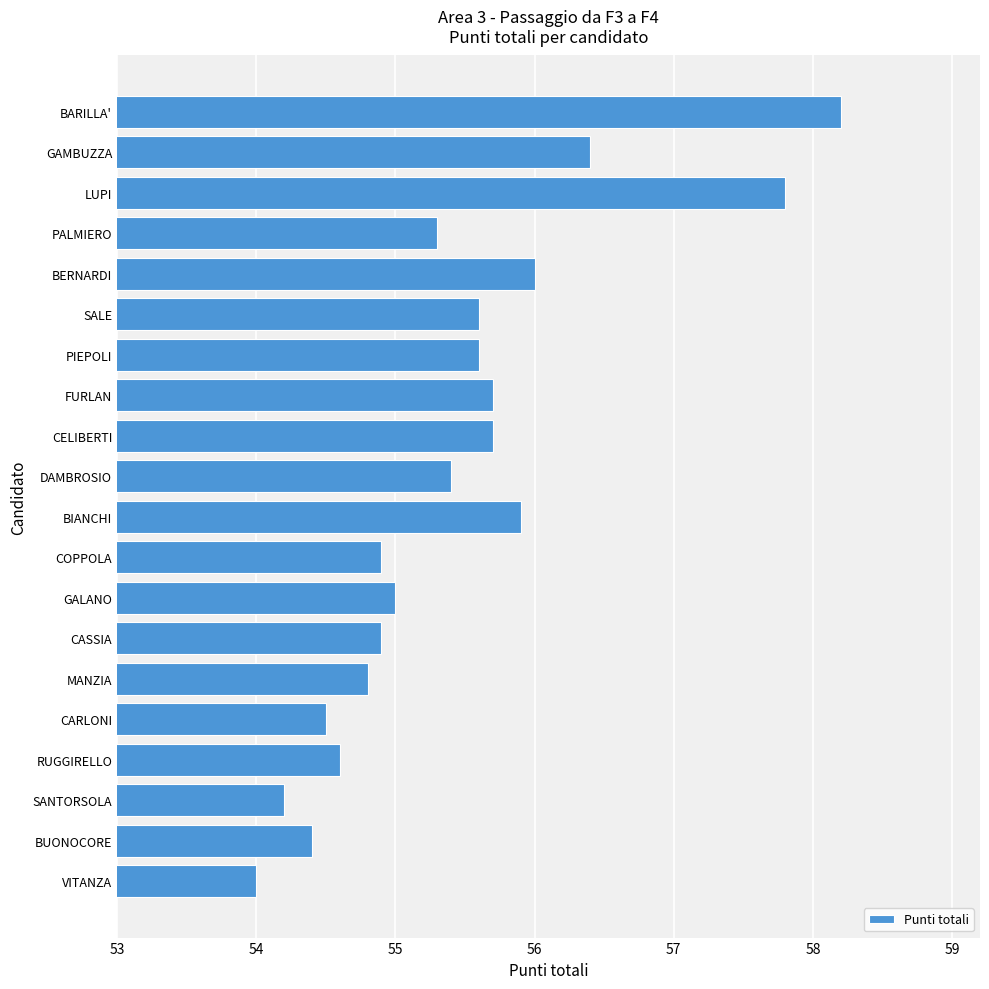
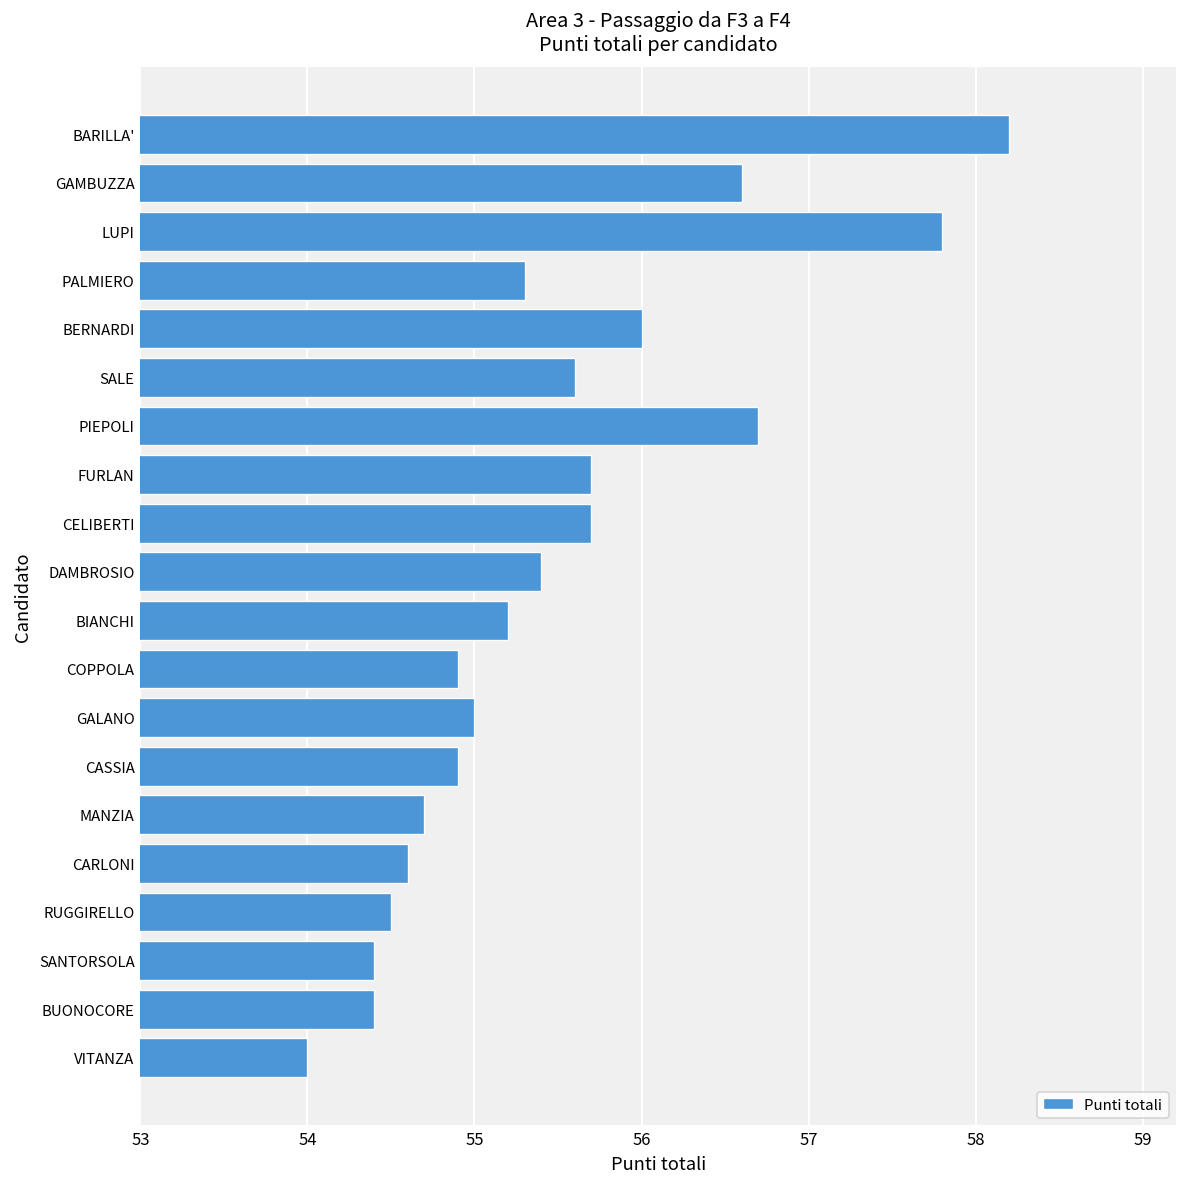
  {
    "BARILLA'": 58.2,
-   "GAMBUZZA": 56.4,
+   "GAMBUZZA": 56.6,
    "LUPI": 57.8,
    "PALMIERO": 55.3,
    "BERNARDI": 56.0,
    "SALE": 55.6,
-   "PIEPOLI": 55.6,
+   "PIEPOLI": 56.7,
    "FURLAN": 55.7,
    "CELIBERTI": 55.7,
    "DAMBROSIO": 55.4,
-   "BIANCHI": 55.9,
+   "BIANCHI": 55.2,
    "COPPOLA": 54.9,
    "GALANO": 55.0,
    "CASSIA": 54.9,
-   "MANZIA": 54.8,
-   "CARLONI": 54.5,
-   "RUGGIRELLO": 54.6,
-   "SANTORSOLA": 54.2,
+   "MANZIA": 54.7,
+   "CARLONI": 54.6,
+   "RUGGIRELLO": 54.5,
+   "SANTORSOLA": 54.4,
    "BUONOCORE": 54.4,
    "VITANZA": 54.0
  }
